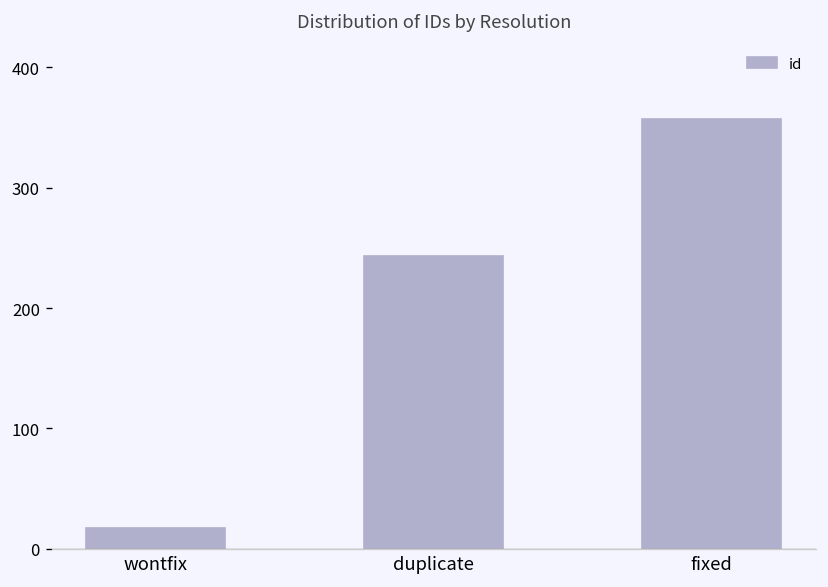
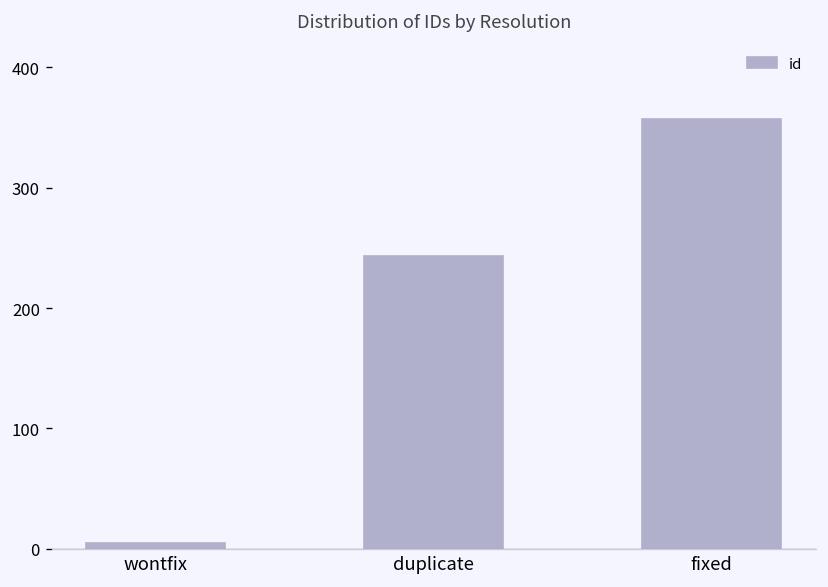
  {
-   "wontfix": 17,
+   "wontfix": 5,
    "duplicate": 243,
    "fixed": 357
  }
